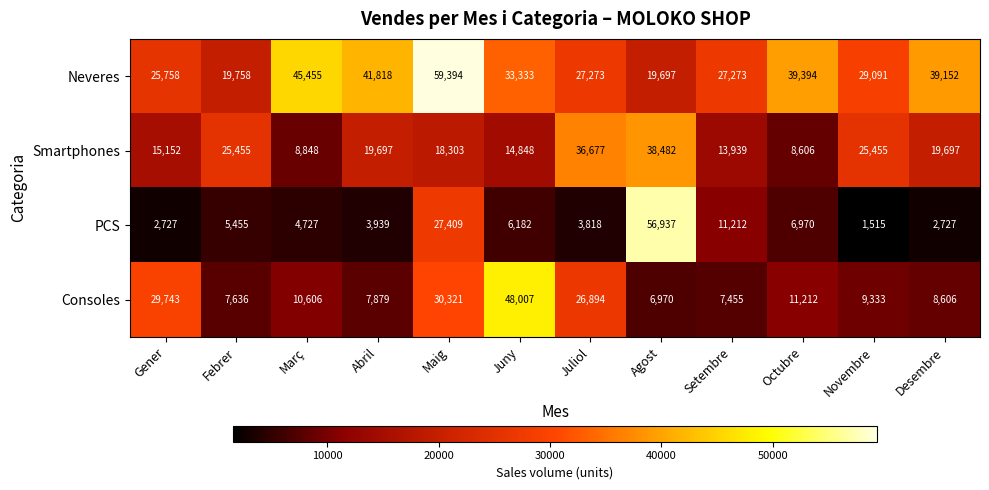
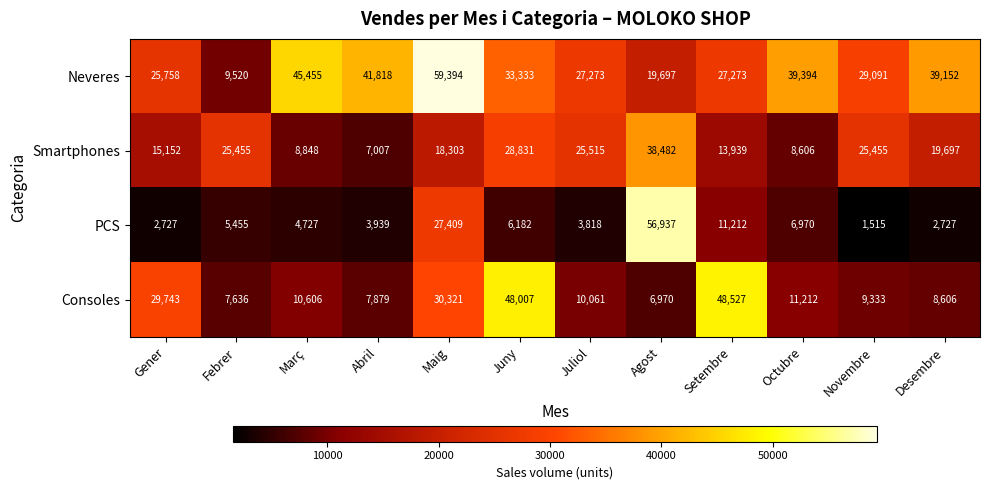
  {
    "Neveres": {
      "Gener": "25,758",
-     "Febrer": "19,758",
+     "Febrer": "9,520",
      "Març": "45,455",
      "Abril": "41,818",
      "Maig": "59,394",
      "Juny": "33,333",
      "Juliol": "27,273",
      "Agost": "19,697",
      "Setembre": "27,273",
      "Octubre": "39,394",
      "Novembre": "29,091",
      "Desembre": "39,152"
    },
    "Smartphones": {
      "Gener": "15,152",
      "Febrer": "25,455",
      "Març": "8,848",
-     "Abril": "19,697",
+     "Abril": "7,007",
      "Maig": "18,303",
-     "Juny": "14,848",
-     "Juliol": "36,677",
+     "Juny": "28,831",
+     "Juliol": "25,515",
      "Agost": "38,482",
      "Setembre": "13,939",
      "Octubre": "8,606",
      "Novembre": "25,455",
      "Desembre": "19,697"
    },
    "PCS": {
      "Gener": "2,727",
      "Febrer": "5,455",
      "Març": "4,727",
      "Abril": "3,939",
      "Maig": "27,409",
      "Juny": "6,182",
      "Juliol": "3,818",
      "Agost": "56,937",
      "Setembre": "11,212",
      "Octubre": "6,970",
      "Novembre": "1,515",
      "Desembre": "2,727"
    },
    "Consoles": {
      "Gener": "29,743",
      "Febrer": "7,636",
      "Març": "10,606",
      "Abril": "7,879",
      "Maig": "30,321",
      "Juny": "48,007",
-     "Juliol": "26,894",
+     "Juliol": "10,061",
      "Agost": "6,970",
-     "Setembre": "7,455",
+     "Setembre": "48,527",
      "Octubre": "11,212",
      "Novembre": "9,333",
      "Desembre": "8,606"
    }
  }
